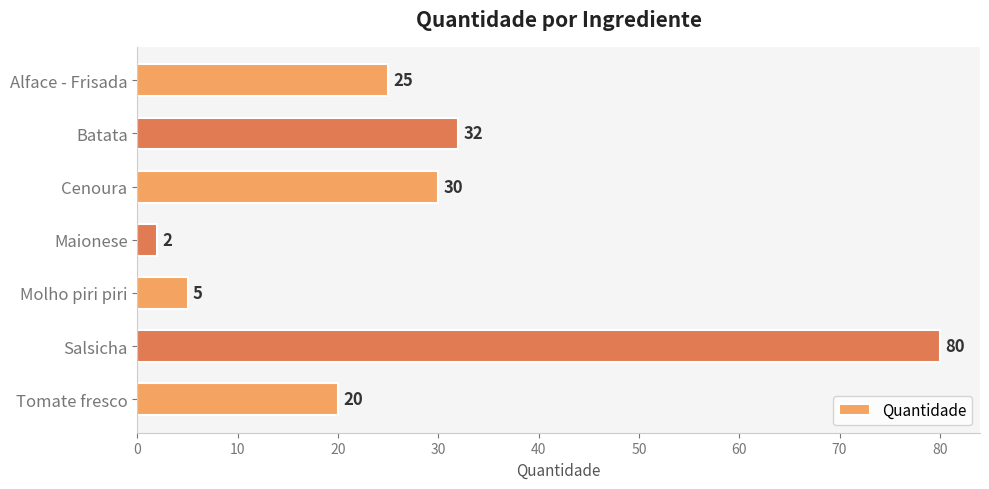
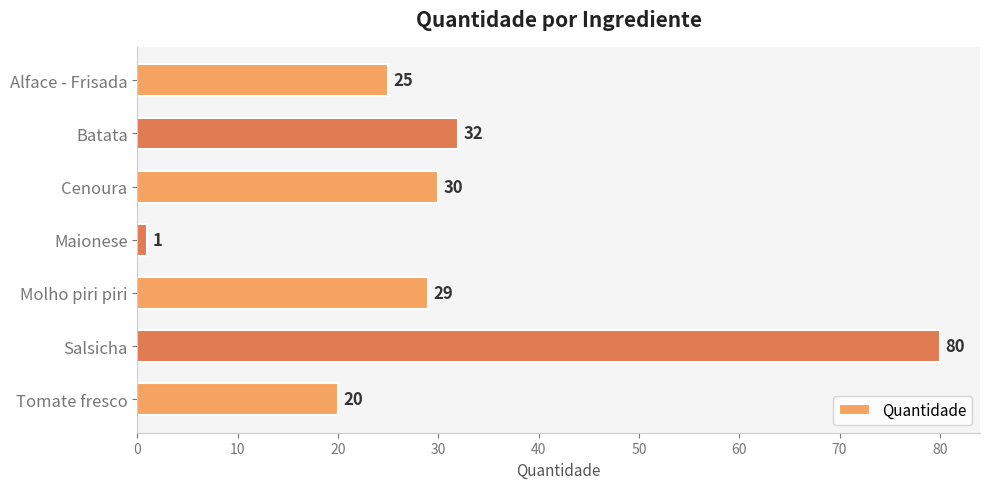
  {
    "Alface - Frisada": 25,
    "Batata": 32,
    "Cenoura": 30,
-   "Maionese": 2,
-   "Molho piri piri": 5,
+   "Maionese": 1,
+   "Molho piri piri": 29,
    "Salsicha": 80,
    "Tomate fresco": 20
  }
